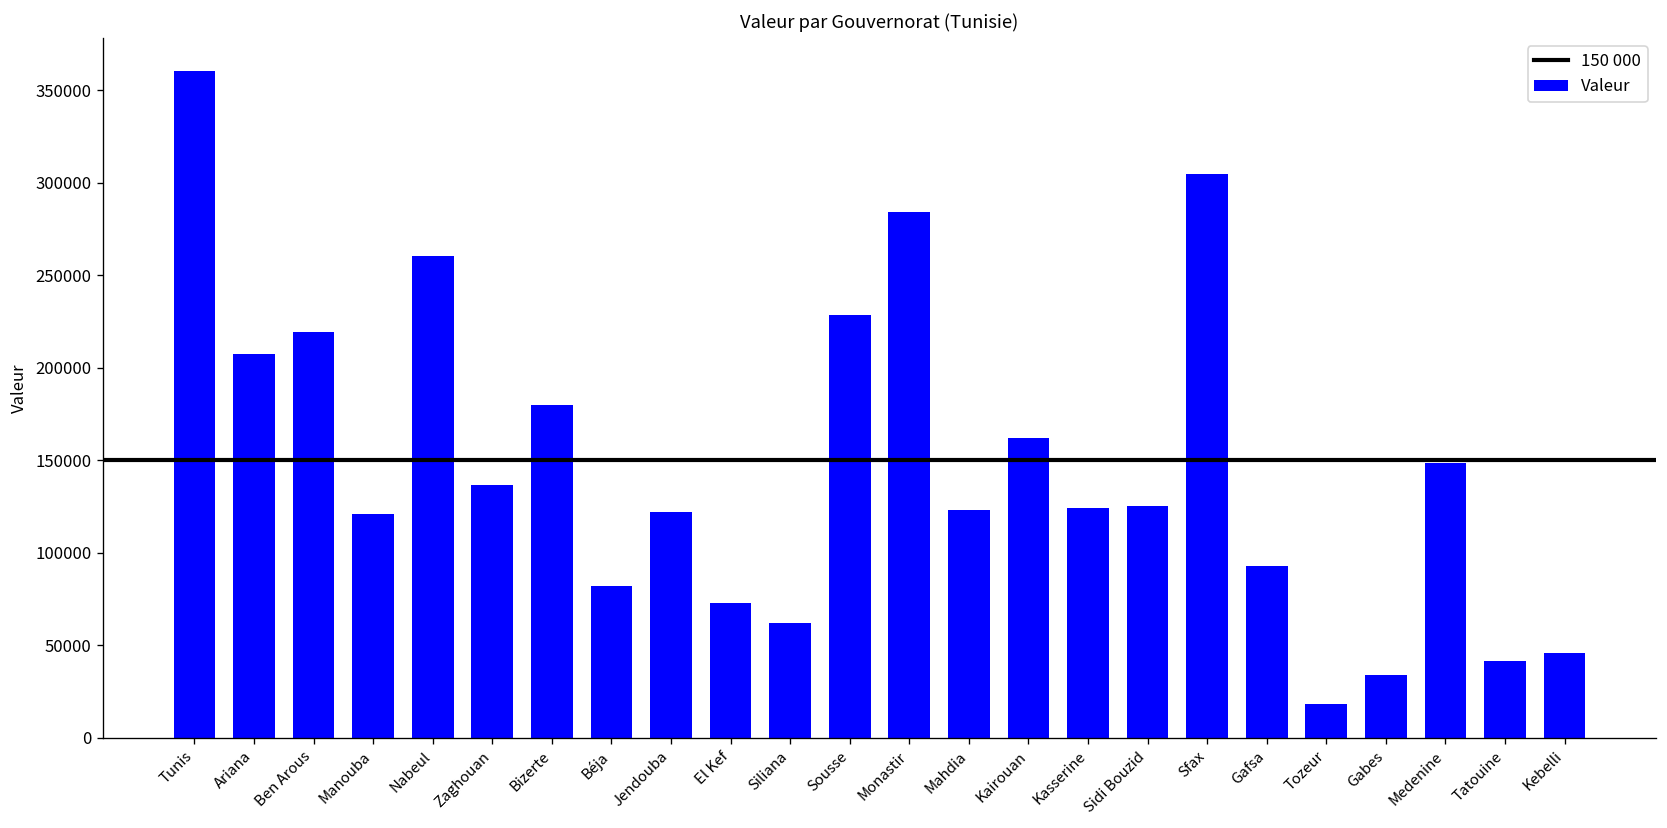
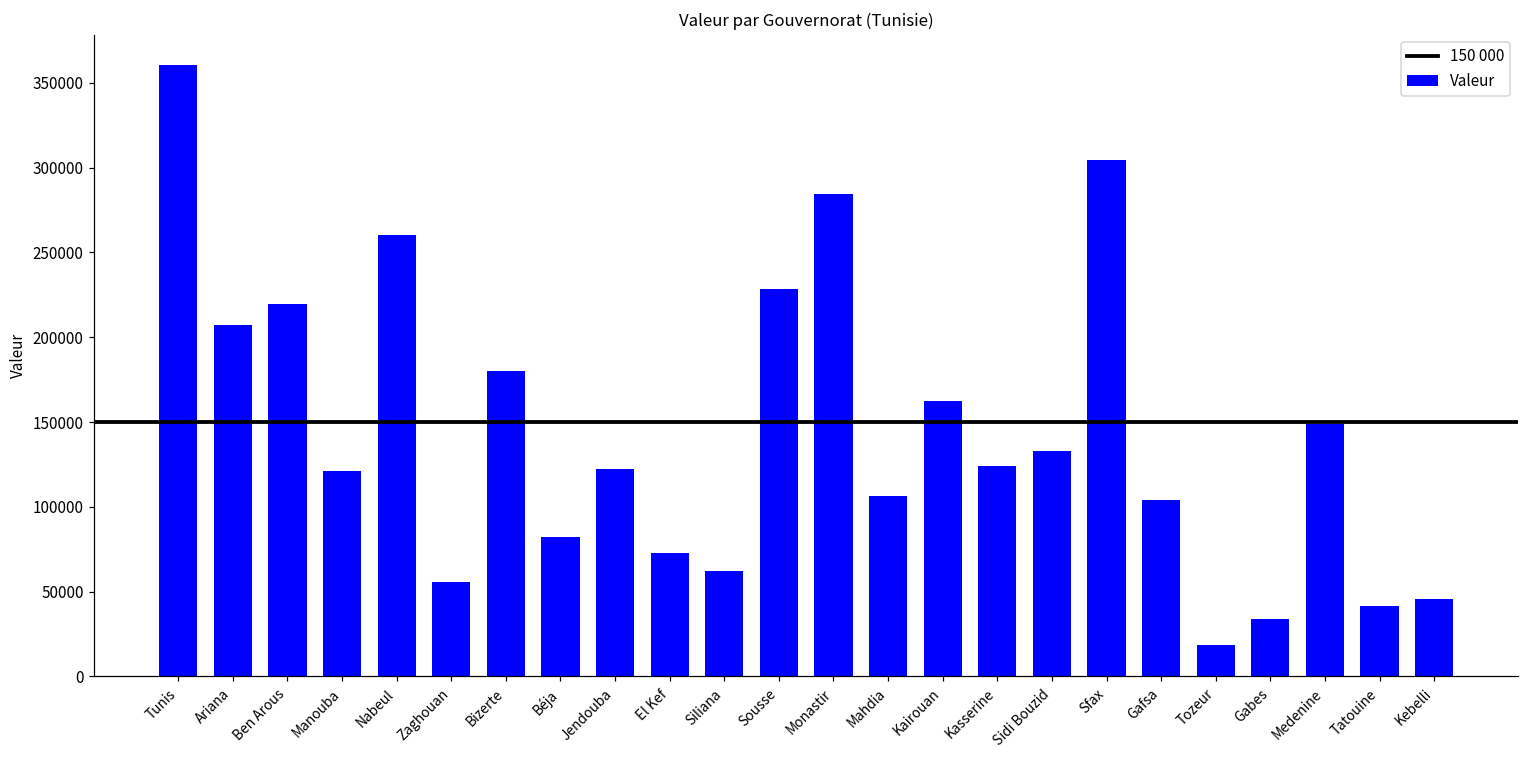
  {
    "Tunis": 360000,
    "Ariana": 207000,
    "Ben Arous": 219000,
    "Manouba": 121000,
    "Nabeul": 260000,
-   "Zaghouan": 137000,
+   "Zaghouan": 56000,
    "Bizerte": 180000,
    "Béja": 82000,
    "Jendouba": 122000,
    "El Kef": 73000,
    "Siliana": 62000,
    "Sousse": 229000,
    "Monastir": 284000,
-   "Mahdia": 123000,
+   "Mahdia": 106000,
    "Kairouan": 162000,
    "Kasserine": 124000,
-   "Sidi Bouzid": 125000,
+   "Sidi Bouzid": 133000,
    "Sfax": 305000,
-   "Gafsa": 93000,
+   "Gafsa": 104000,
    "Tozeur": 18000,
    "Gabes": 34000,
    "Medenine": 149000,
    "Tatouine": 41000,
    "Kebelli": 46000
  }
